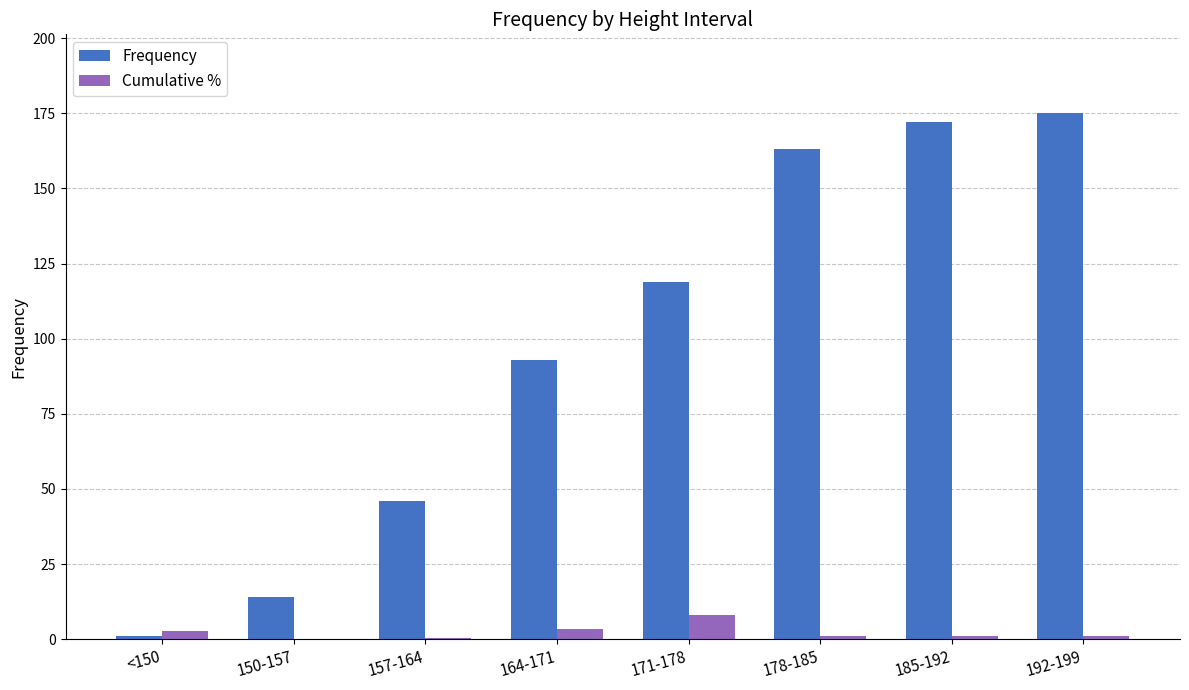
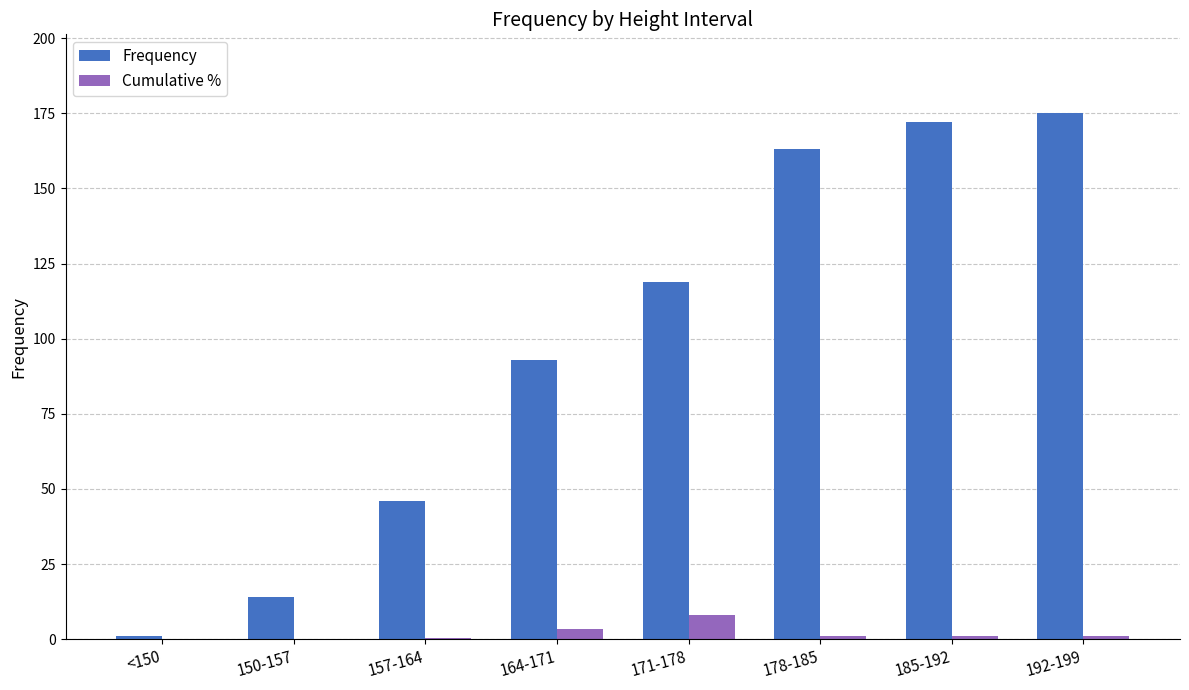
  {
    "Frequency": {
      "<150": 1,
      "150-157": 14,
      "157-164": 46,
      "164-171": 93,
      "171-178": 119,
      "178-185": 163,
      "185-192": 172,
      "192-199": 175
    },
    "Cumulative %": {
-     "<150": 3,
+     "<150": 0,
      "164-171": 4,
      "171-178": 8,
      "178-185": 1,
      "185-192": 1,
      "192-199": 1
    }
  }
